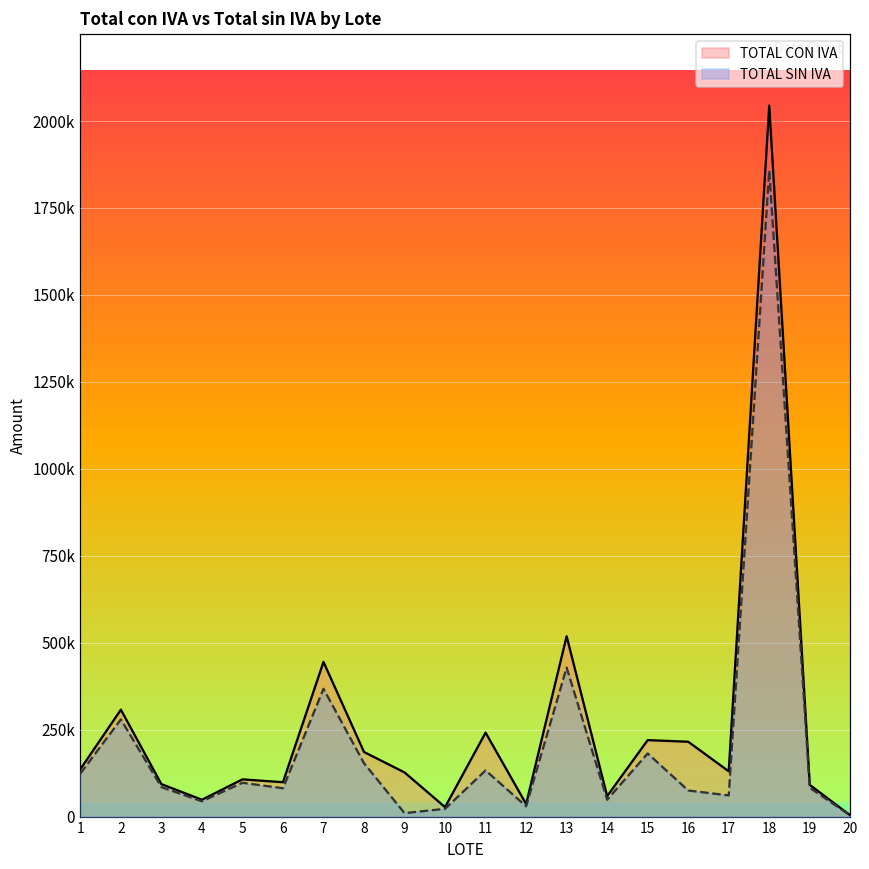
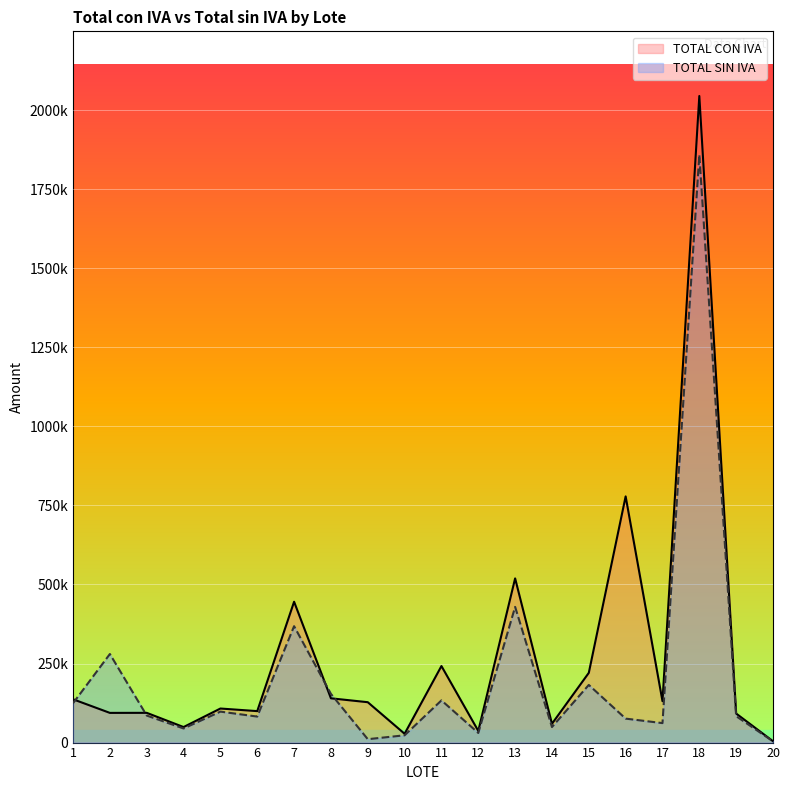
  {
    "TOTAL CON IVA": {
      "1": 140000,
-     "2": 310000,
+     "2": 90000,
      "3": 90000,
      "5": 110000,
      "6": 100000,
      "7": 450000,
-     "8": 190000,
+     "8": 140000,
      "9": 130000,
      "11": 240000,
      "13": 520000,
      "14": 60000,
      "15": 220000,
-     "16": 220000,
+     "16": 780000,
      "17": 130000,
      "18": 2040000,
      "19": 90000
    },
    "TOTAL SIN IVA": {
      "1": 120000,
      "2": 280000,
      "3": 90000,
      "5": 100000,
      "6": 80000,
      "7": 370000,
      "8": 150000,
      "11": 130000,
      "13": 430000,
      "14": 50000,
      "15": 180000,
      "16": 80000,
      "17": 60000,
      "18": 1860000,
      "19": 80000
    }
  }
